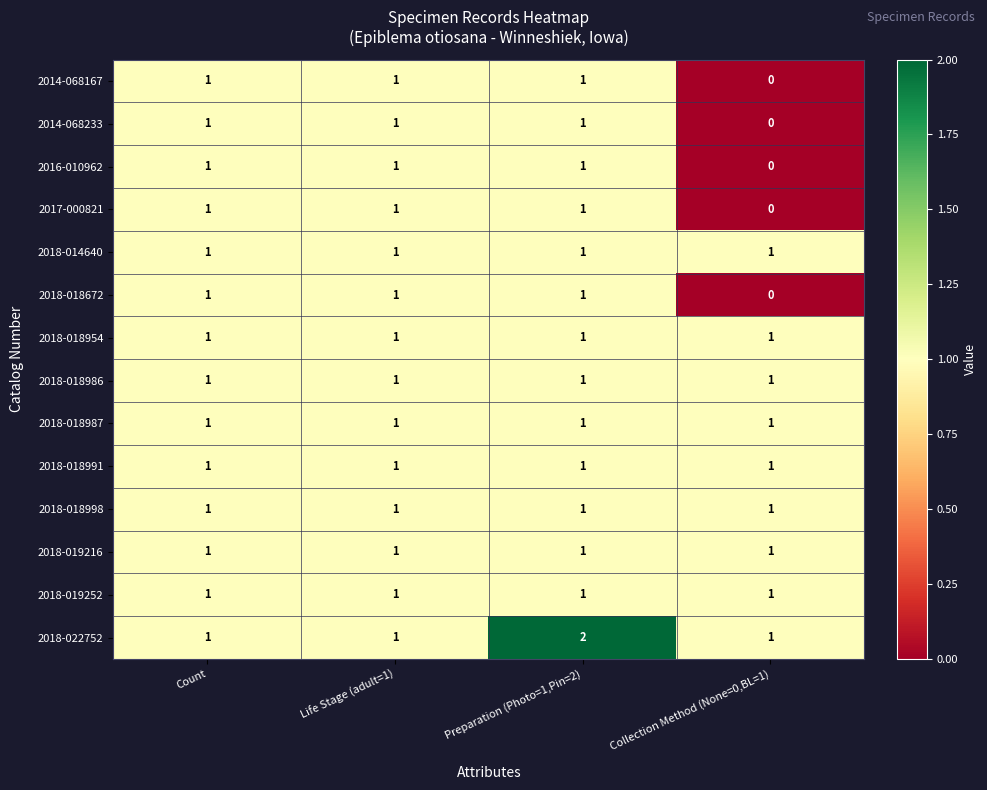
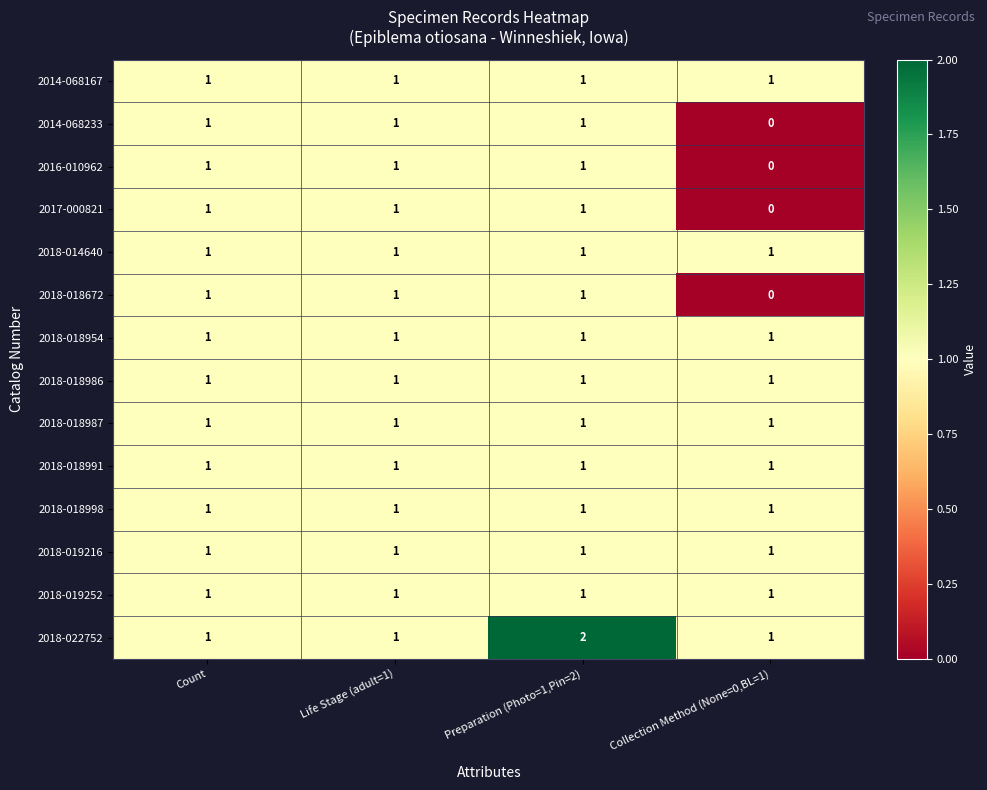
  {
    "2014-068167": {
      "Count": 1,
      "Life Stage (adult=1)": 1,
      "Preparation (Photo=1,Pin=2)": 1,
-     "Collection Method (None=0,BL=1)": 0
+     "Collection Method (None=0,BL=1)": 1
    },
    "2014-068233": {
      "Count": 1,
      "Life Stage (adult=1)": 1,
      "Preparation (Photo=1,Pin=2)": 1,
      "Collection Method (None=0,BL=1)": 0
    },
    "2016-010962": {
      "Count": 1,
      "Life Stage (adult=1)": 1,
      "Preparation (Photo=1,Pin=2)": 1,
      "Collection Method (None=0,BL=1)": 0
    },
    "2017-000821": {
      "Count": 1,
      "Life Stage (adult=1)": 1,
      "Preparation (Photo=1,Pin=2)": 1,
      "Collection Method (None=0,BL=1)": 0
    },
    "2018-014640": {
      "Count": 1,
      "Life Stage (adult=1)": 1,
      "Preparation (Photo=1,Pin=2)": 1,
      "Collection Method (None=0,BL=1)": 1
    },
    "2018-018672": {
      "Count": 1,
      "Life Stage (adult=1)": 1,
      "Preparation (Photo=1,Pin=2)": 1,
      "Collection Method (None=0,BL=1)": 0
    },
    "2018-018954": {
      "Count": 1,
      "Life Stage (adult=1)": 1,
      "Preparation (Photo=1,Pin=2)": 1,
      "Collection Method (None=0,BL=1)": 1
    },
    "2018-018986": {
      "Count": 1,
      "Life Stage (adult=1)": 1,
      "Preparation (Photo=1,Pin=2)": 1,
      "Collection Method (None=0,BL=1)": 1
    },
    "2018-018987": {
      "Count": 1,
      "Life Stage (adult=1)": 1,
      "Preparation (Photo=1,Pin=2)": 1,
      "Collection Method (None=0,BL=1)": 1
    },
    "2018-018991": {
      "Count": 1,
      "Life Stage (adult=1)": 1,
      "Preparation (Photo=1,Pin=2)": 1,
      "Collection Method (None=0,BL=1)": 1
    },
    "2018-018998": {
      "Count": 1,
      "Life Stage (adult=1)": 1,
      "Preparation (Photo=1,Pin=2)": 1,
      "Collection Method (None=0,BL=1)": 1
    },
    "2018-019216": {
      "Count": 1,
      "Life Stage (adult=1)": 1,
      "Preparation (Photo=1,Pin=2)": 1,
      "Collection Method (None=0,BL=1)": 1
    },
    "2018-019252": {
      "Count": 1,
      "Life Stage (adult=1)": 1,
      "Preparation (Photo=1,Pin=2)": 1,
      "Collection Method (None=0,BL=1)": 1
    },
    "2018-022752": {
      "Count": 1,
      "Life Stage (adult=1)": 1,
      "Preparation (Photo=1,Pin=2)": 2,
      "Collection Method (None=0,BL=1)": 1
    }
  }
